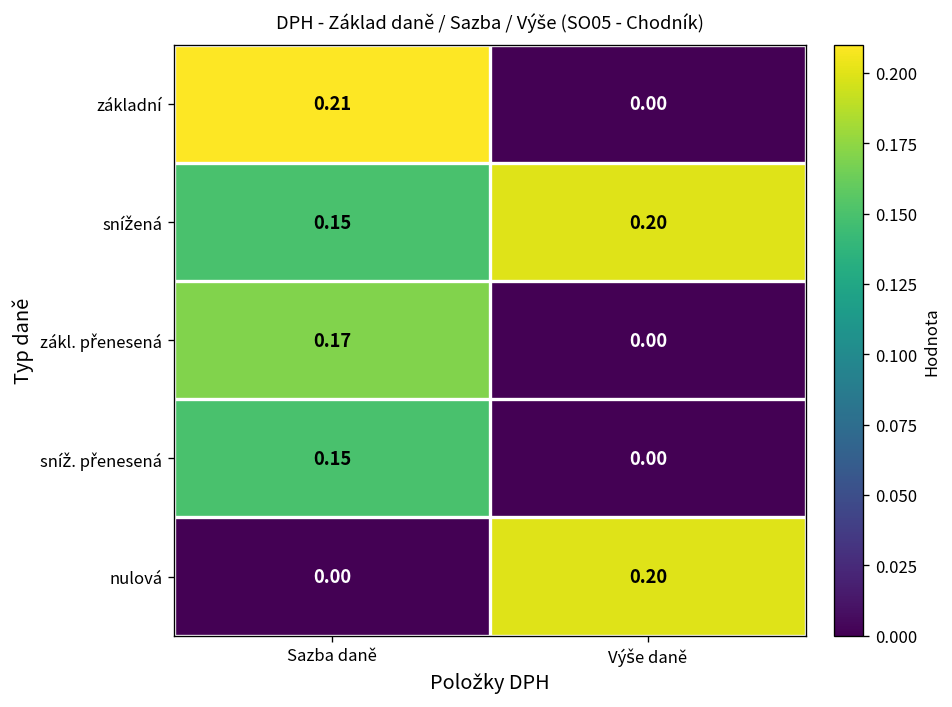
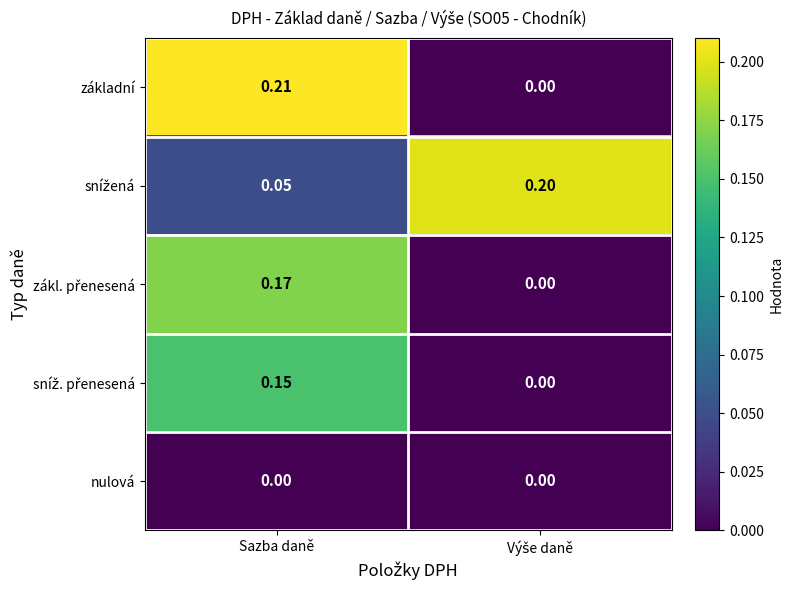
  {
    "základní": {
      "Sazba daně": 0.21,
      "Výše daně": 0.00
    },
    "snížená": {
-     "Sazba daně": 0.15,
+     "Sazba daně": 0.05,
      "Výše daně": 0.20
    },
    "zákl. přenesená": {
      "Sazba daně": 0.17,
      "Výše daně": 0.00
    },
    "sníž. přenesená": {
      "Sazba daně": 0.15,
      "Výše daně": 0.00
    },
    "nulová": {
      "Sazba daně": 0.00,
-     "Výše daně": 0.20
+     "Výše daně": 0.00
    }
  }
